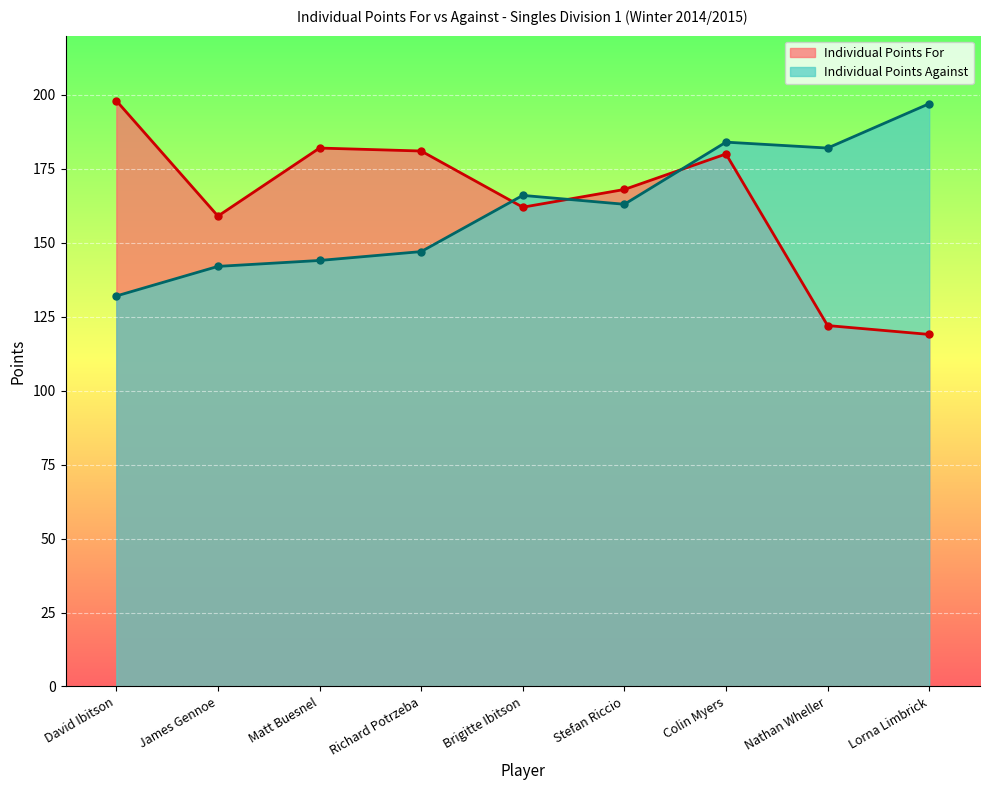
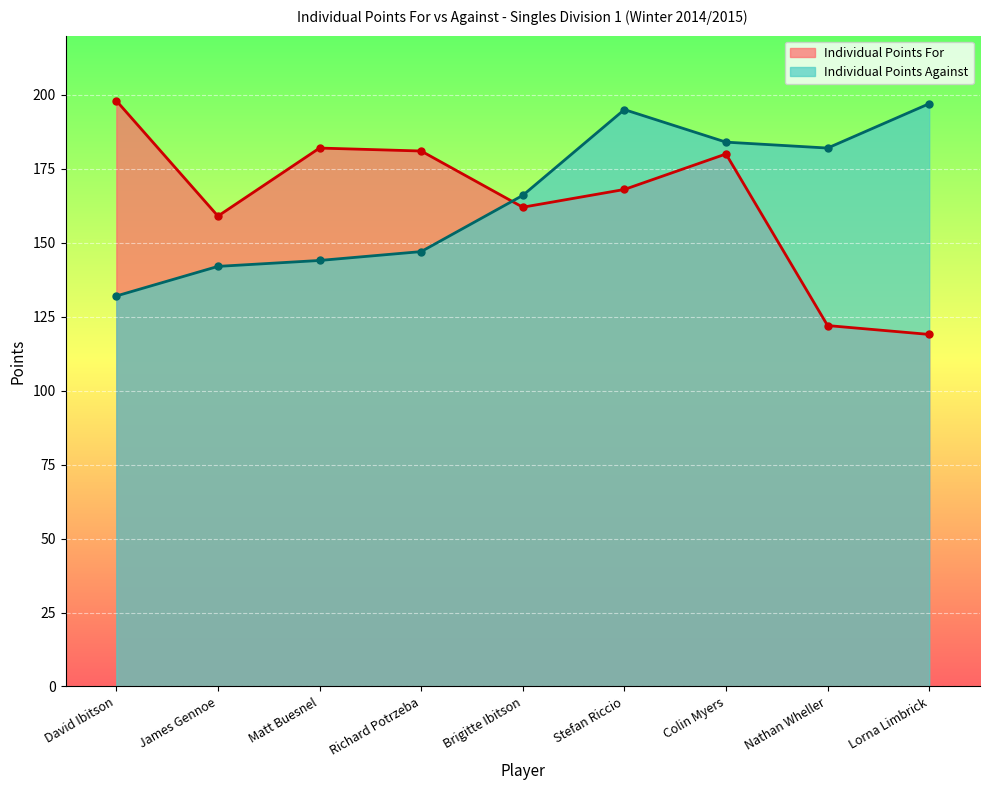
  {
    "Individual Points For": {
      "David Ibitson": 198,
      "James Gennoe": 159,
      "Matt Buesnel": 182,
      "Richard Potrzeba": 181,
      "Brigitte Ibitson": 162,
      "Stefan Riccio": 168,
      "Colin Myers": 180,
      "Nathan Wheller": 122,
      "Lorna Limbrick": 119
    },
    "Individual Points Against": {
      "David Ibitson": 132,
      "James Gennoe": 142,
      "Matt Buesnel": 144,
      "Richard Potrzeba": 147,
      "Brigitte Ibitson": 166,
-     "Stefan Riccio": 163,
+     "Stefan Riccio": 195,
      "Colin Myers": 184,
      "Nathan Wheller": 182,
      "Lorna Limbrick": 197
    }
  }
